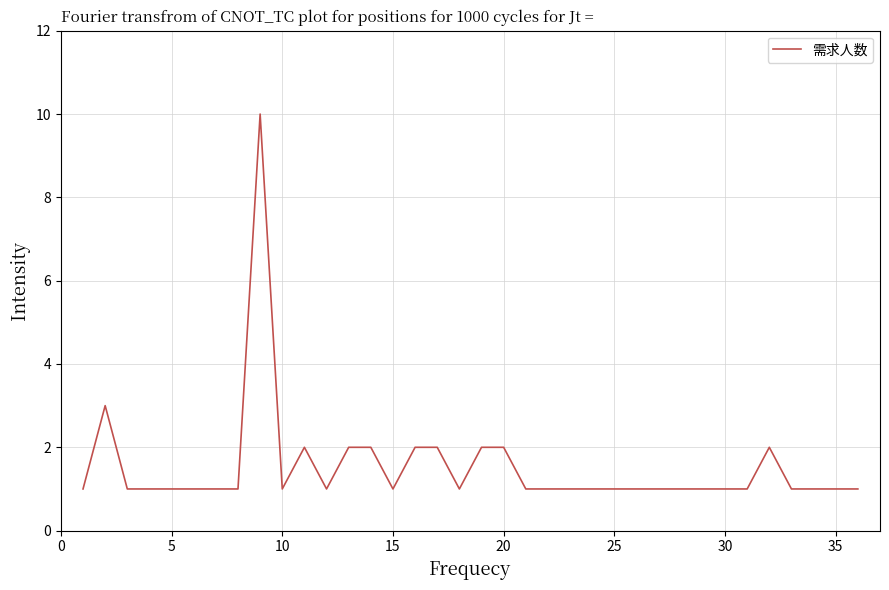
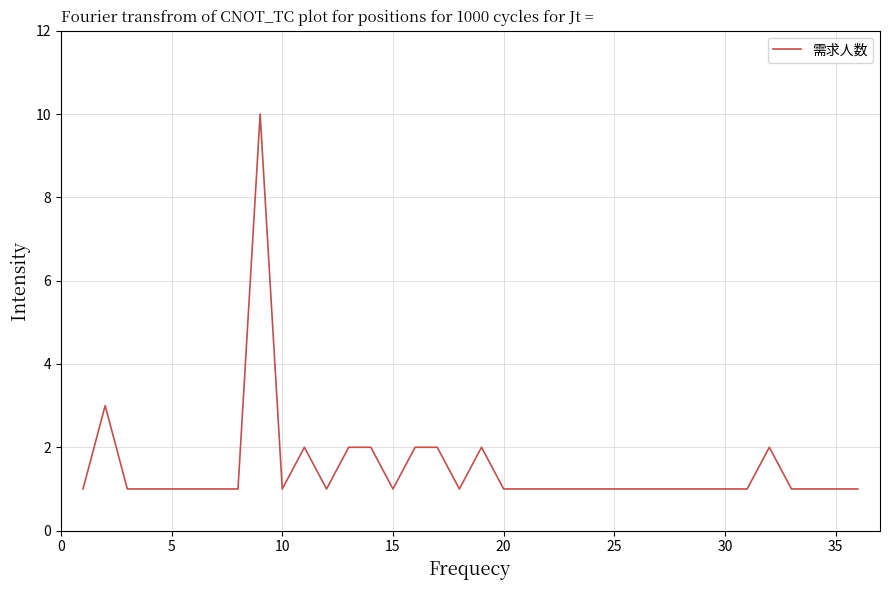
  {
    "5": 1,
    "10": 1,
    "15": 1,
-   "20": 2,
+   "20": 1,
    "25": 1,
    "30": 1,
    "35": 1
  }
